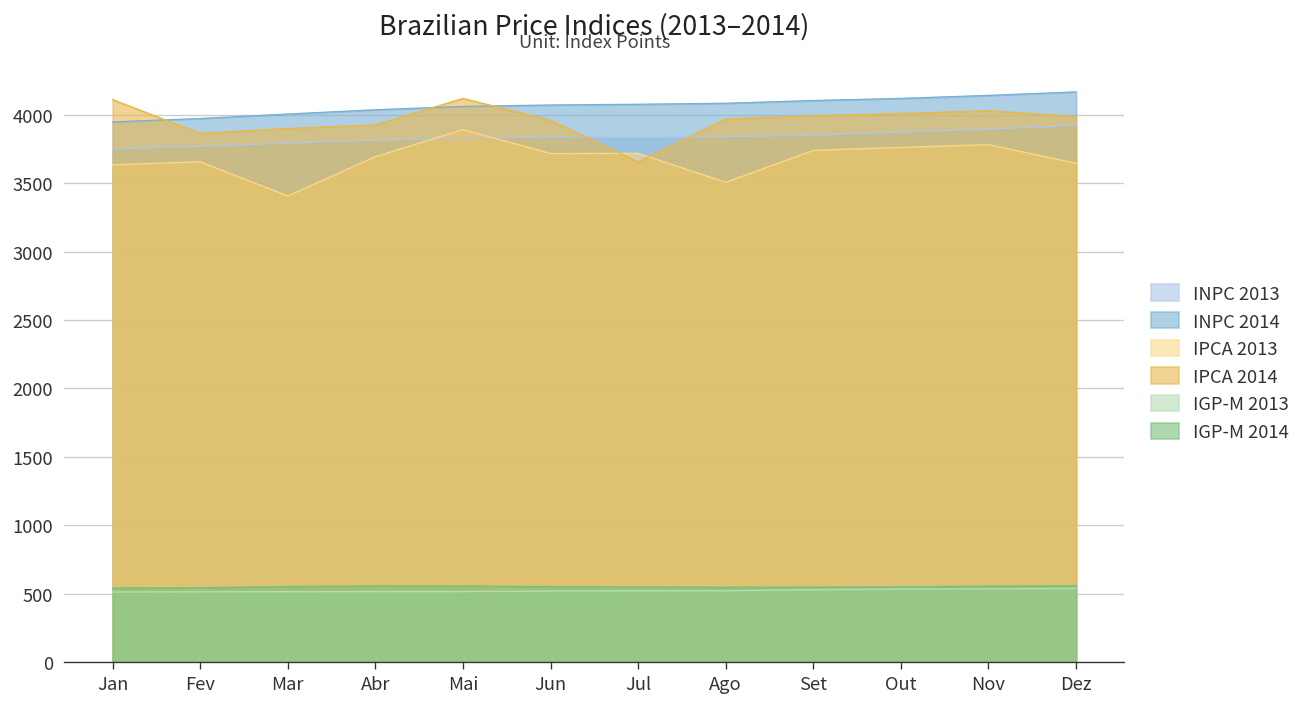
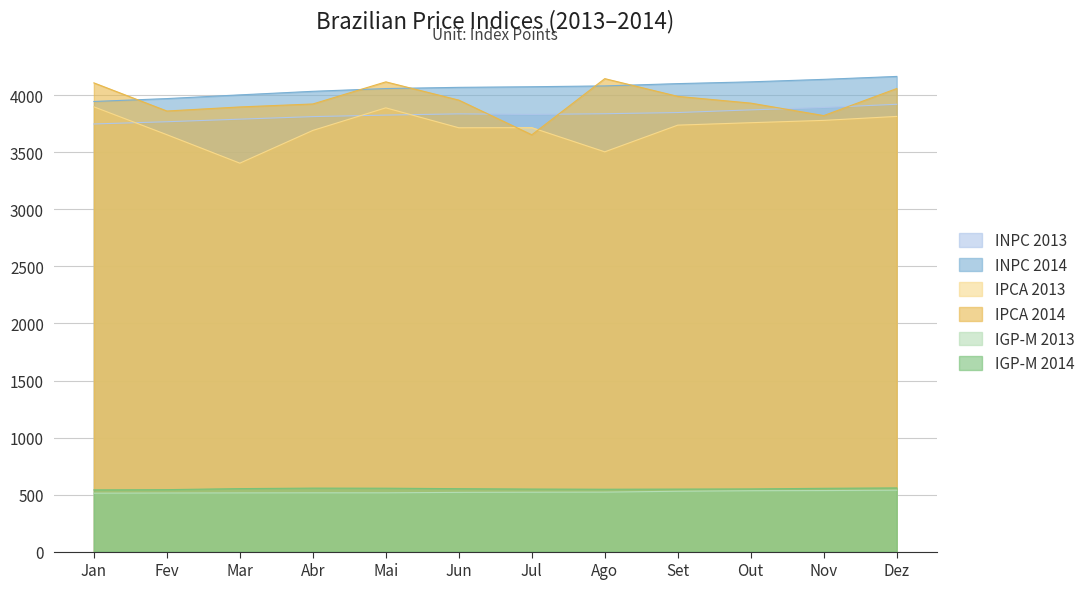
  {
    "IPCA 2013": {
-     "Jan": 3630,
+     "Jan": 3900,
      "Fev": 3660,
      "Mar": 3410,
      "Abr": 3690,
      "Mai": 3890,
      "Jun": 3720,
      "Jul": 3720,
      "Ago": 3510,
      "Set": 3740,
      "Out": 3760,
      "Nov": 3780,
-     "Dez": 3640
+     "Dez": 3820
    },
    "IPCA 2014": {
      "Jan": 4110,
      "Fev": 3860,
      "Mar": 3900,
      "Abr": 3920,
      "Mai": 4120,
      "Jun": 3960,
      "Jul": 3650,
-     "Ago": 3970,
+     "Ago": 4150,
      "Set": 3990,
-     "Out": 4010,
-     "Nov": 4030,
-     "Dez": 3990
+     "Out": 3930,
+     "Nov": 3820,
+     "Dez": 4060
    },
    "IGP-M 2014": {
      "Jan": 540,
      "Fev": 540,
      "Mar": 550,
      "Abr": 560,
      "Mai": 560,
      "Jun": 550,
      "Jul": 550,
      "Ago": 550
    }
  }
